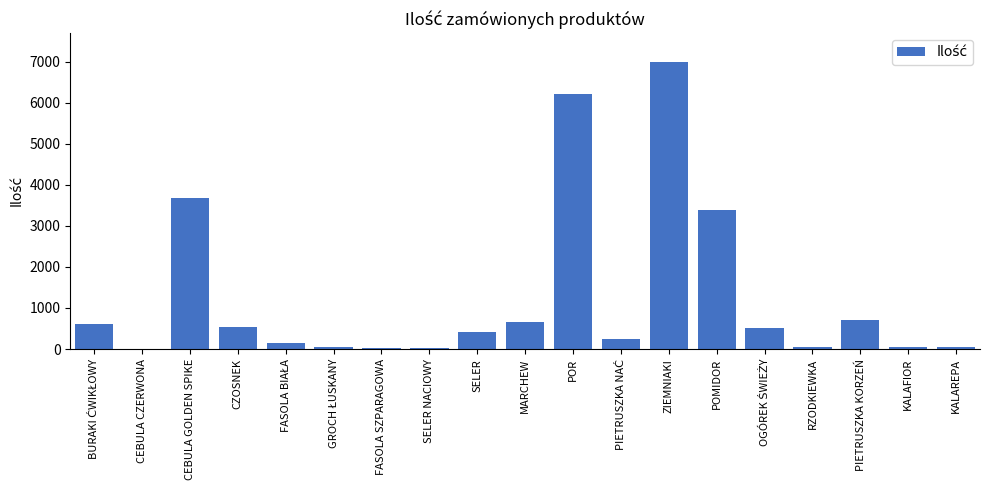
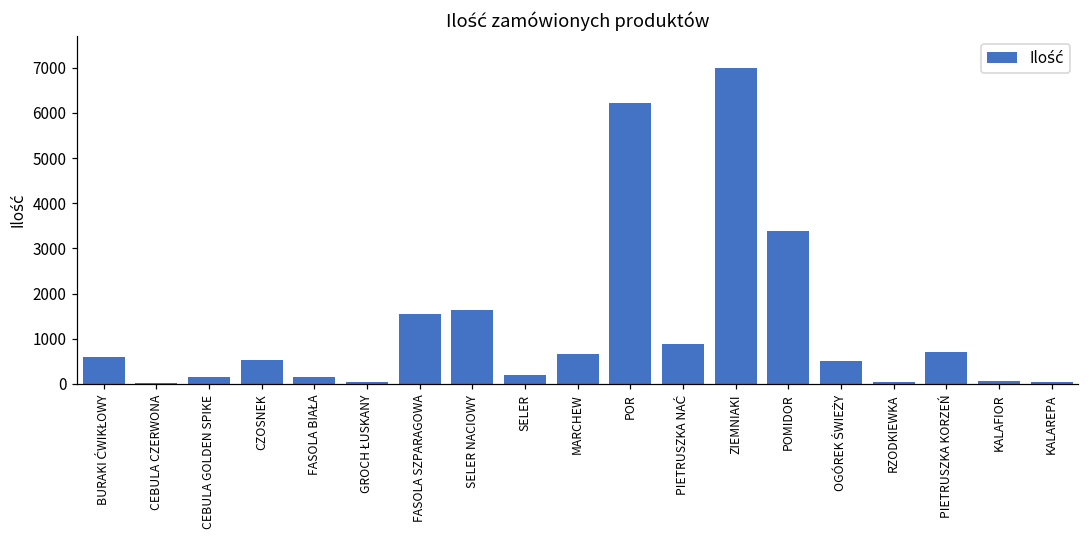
  {
    "BURAKI ĆWIKŁOWY": 600,
-   "CEBULA GOLDEN SPIKE": 3700,
+   "CEBULA GOLDEN SPIKE": 200,
    "CZOSNEK": 500,
    "FASOLA BIAŁA": 200,
-   "FASOLA SZPARAGOWA": 0,
-   "SELER NACIOWY": 0,
-   "SELER": 400,
+   "FASOLA SZPARAGOWA": 1600,
+   "SELER NACIOWY": 1600,
+   "SELER": 200,
    "MARCHEW": 700,
    "POR": 6200,
-   "PIETRUSZKA NAĆ": 200,
+   "PIETRUSZKA NAĆ": 900,
    "ZIEMNIAKI": 7000,
    "POMIDOR": 3400,
    "OGÓREK ŚWIEŻY": 500,
    "PIETRUSZKA KORZEŃ": 700
  }
